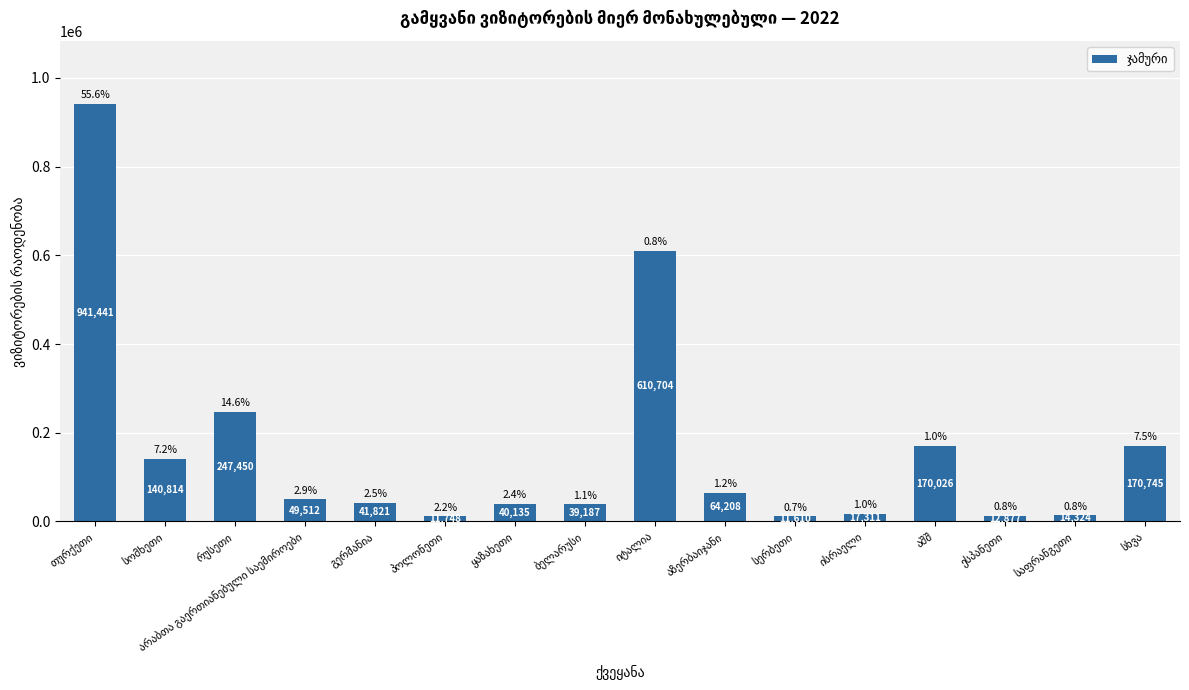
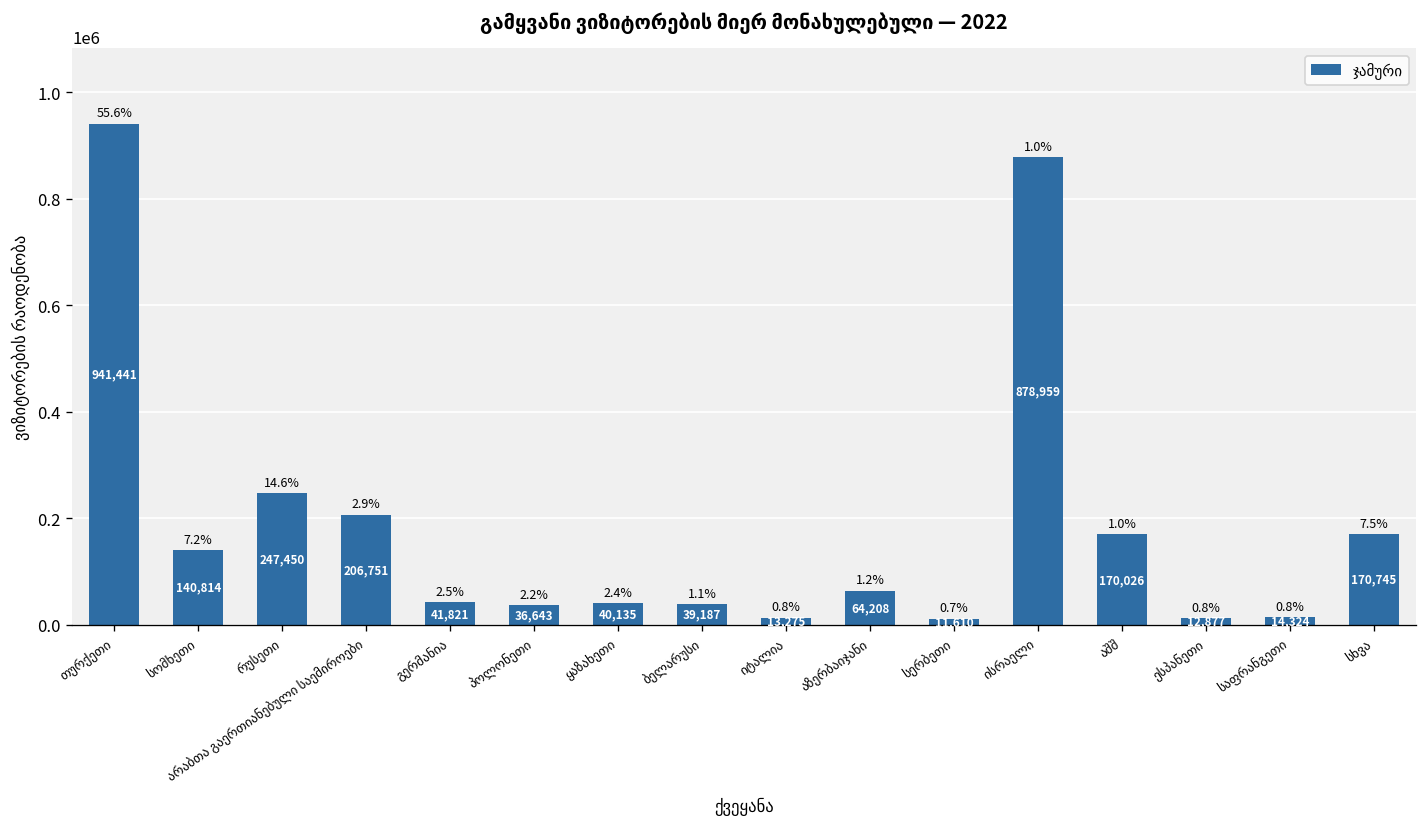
  {
    "თურქეთი": "941,441",
    "სომხეთი": "140,814",
    "რუსეთი": "247,450",
-   "არაბთა გაერთიანებული საემიროები": "49,512",
+   "არაბთა გაერთიანებული საემიროები": "206,751",
    "გერმანია": "41,821",
-   "პოლონეთი": "10000",
+   "პოლონეთი": "40000",
    "ყაზახეთი": "40,135",
    "ბელარუსი": "39,187",
-   "იტალია": "610,704",
+   "იტალია": "13,275",
    "აზერბაიჯანი": "64,208",
-   "ისრაელი": "17,311",
+   "ისრაელი": "878,959",
    "აშშ": "170,026",
    "ესპანეთი": "12,877",
    "საფრანგეთი": "14,324",
    "სხვა": "170,745"
  }
